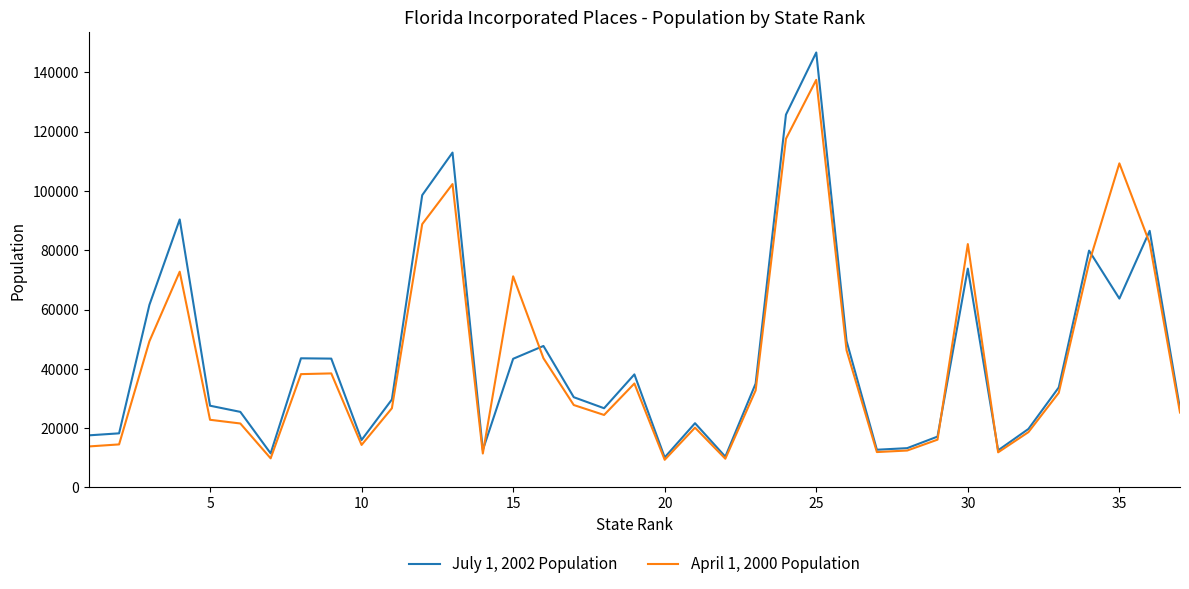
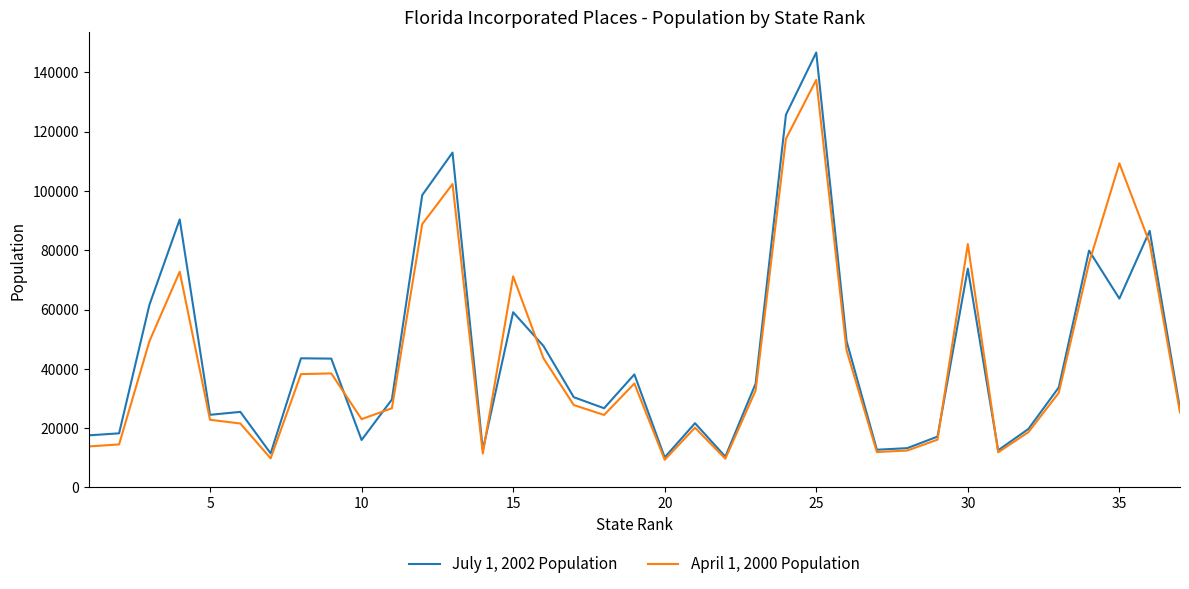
  {
    "July 1, 2002 Population": {
-     "5": 28000,
+     "5": 25000,
      "10": 16000,
-     "15": 43000,
+     "15": 59000,
      "25": 147000,
      "30": 74000,
      "35": 64000
    },
    "April 1, 2000 Population": {
      "5": 23000,
-     "10": 14000,
+     "10": 23000,
      "15": 71000,
      "25": 137000,
      "30": 82000,
      "35": 109000
    }
  }
